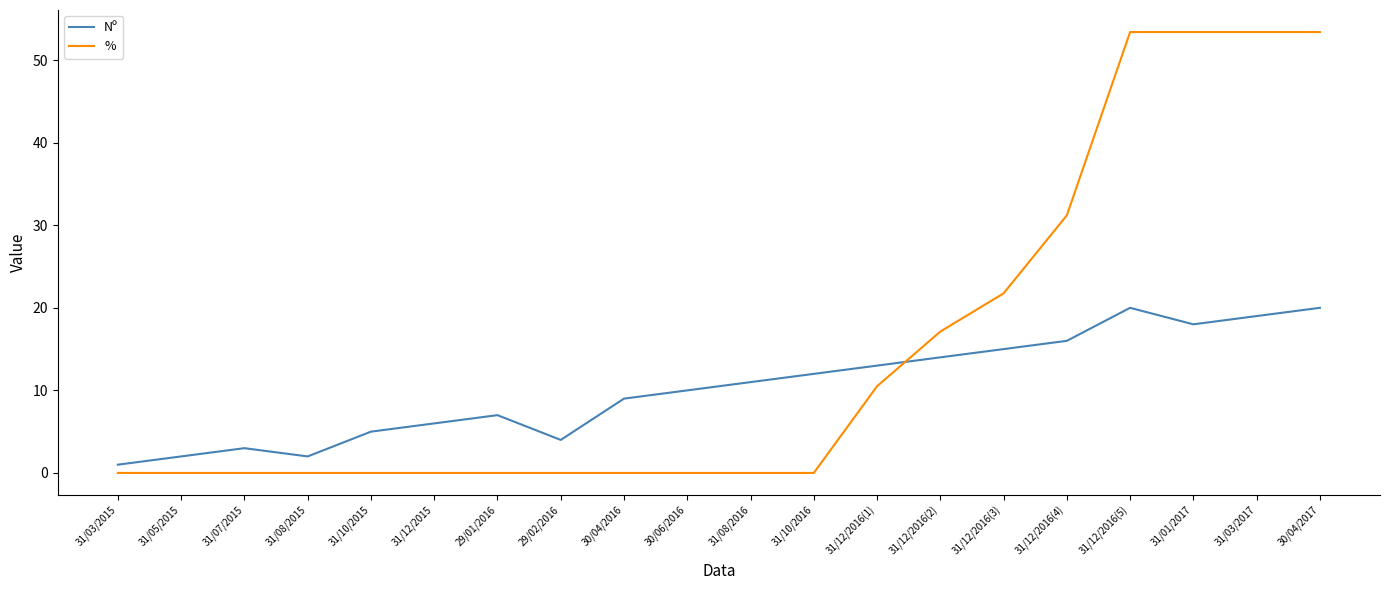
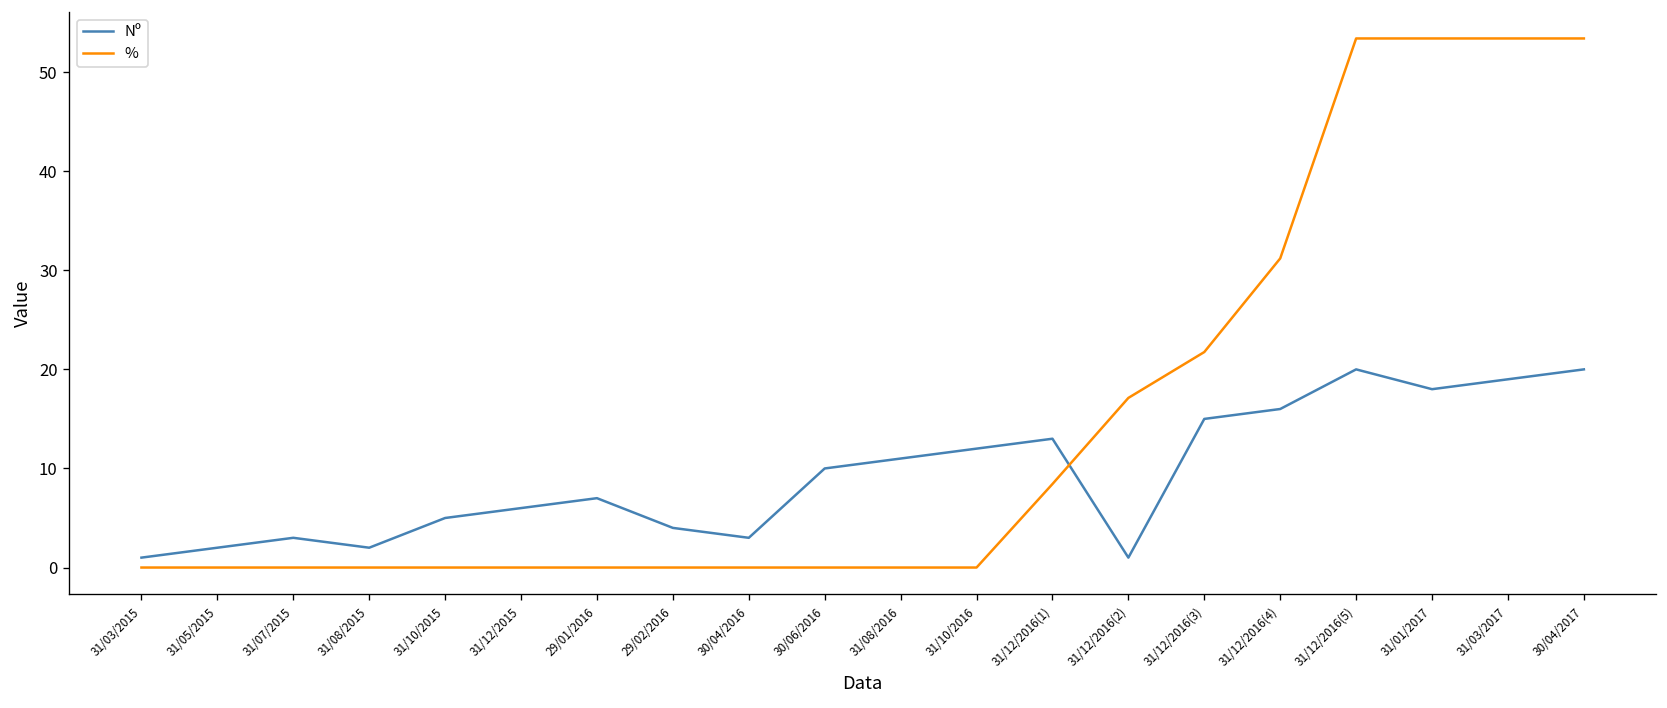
  {
    "Nº": {
      "31/03/2015": 1,
      "31/05/2015": 2,
      "31/07/2015": 3,
      "31/08/2015": 2,
      "31/10/2015": 5,
      "31/12/2015": 6,
      "29/01/2016": 7,
      "29/02/2016": 4,
-     "30/04/2016": 9,
+     "30/04/2016": 3,
      "30/06/2016": 10,
      "31/08/2016": 11,
      "31/10/2016": 12,
      "31/12/2016(1)": 13,
-     "31/12/2016(2)": 14,
+     "31/12/2016(2)": 1,
      "31/12/2016(3)": 15,
      "31/12/2016(4)": 16,
      "31/12/2016(5)": 20,
      "31/01/2017": 18,
      "31/03/2017": 19,
      "30/04/2017": 20
    },
    "%": {
      "31/03/2015": 0,
      "31/05/2015": 0,
      "31/07/2015": 0,
      "31/08/2015": 0,
      "31/10/2015": 0,
      "31/12/2015": 0,
      "29/01/2016": 0,
      "29/02/2016": 0,
      "30/04/2016": 0,
      "30/06/2016": 0,
      "31/08/2016": 0,
      "31/10/2016": 0,
-     "31/12/2016(1)": 11,
+     "31/12/2016(1)": 8,
      "31/12/2016(2)": 17,
      "31/12/2016(3)": 22,
      "31/12/2016(4)": 31,
      "31/12/2016(5)": 53,
      "31/01/2017": 53,
      "31/03/2017": 53,
      "30/04/2017": 53
    }
  }
